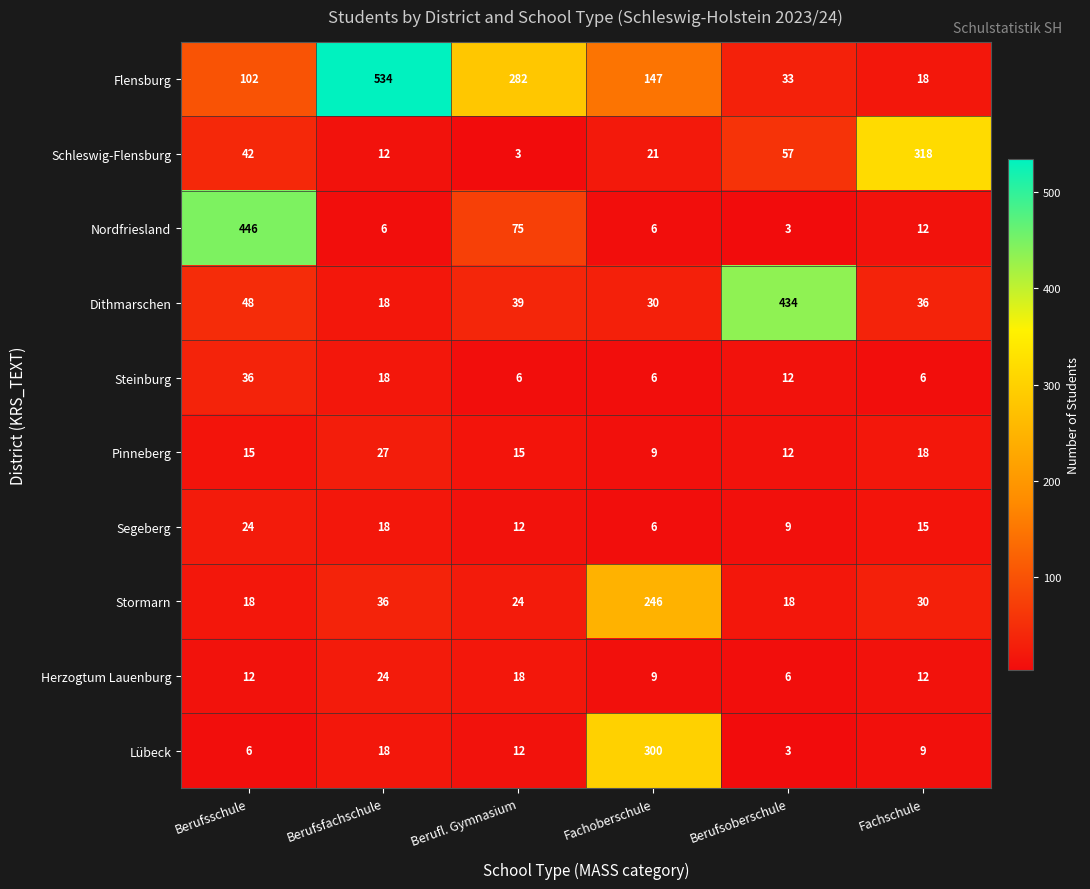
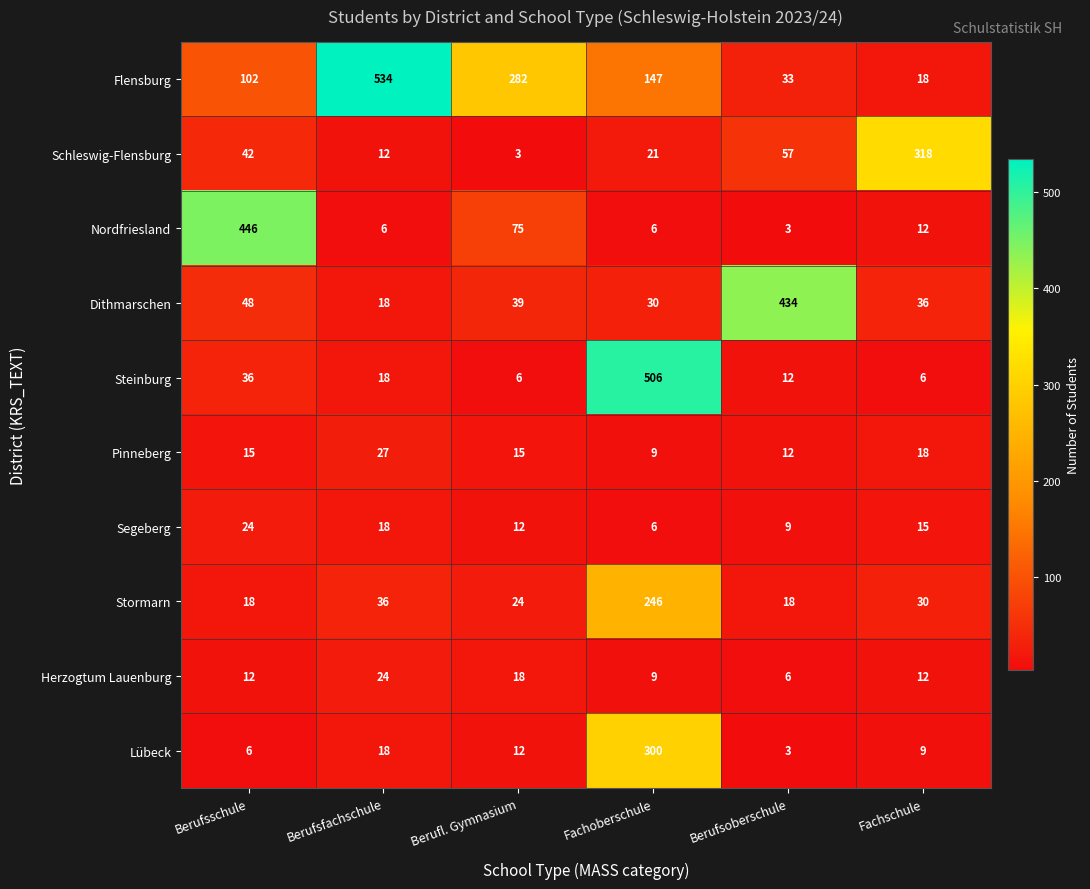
  {
    "Flensburg": {
      "Berufsschule": 102,
      "Berufsfachschule": 534,
      "Berufl. Gymnasium": 282,
      "Fachoberschule": 147,
      "Berufsoberschule": 33,
      "Fachschule": 18
    },
    "Schleswig-Flensburg": {
      "Berufsschule": 42,
      "Berufsfachschule": 12,
      "Berufl. Gymnasium": 3,
      "Fachoberschule": 21,
      "Berufsoberschule": 57,
      "Fachschule": 318
    },
    "Nordfriesland": {
      "Berufsschule": 446,
      "Berufsfachschule": 6,
      "Berufl. Gymnasium": 75,
      "Fachoberschule": 6,
      "Berufsoberschule": 3,
      "Fachschule": 12
    },
    "Dithmarschen": {
      "Berufsschule": 48,
      "Berufsfachschule": 18,
      "Berufl. Gymnasium": 39,
      "Fachoberschule": 30,
      "Berufsoberschule": 434,
      "Fachschule": 36
    },
    "Steinburg": {
      "Berufsschule": 36,
      "Berufsfachschule": 18,
      "Berufl. Gymnasium": 6,
-     "Fachoberschule": 6,
+     "Fachoberschule": 506,
      "Berufsoberschule": 12,
      "Fachschule": 6
    },
    "Pinneberg": {
      "Berufsschule": 15,
      "Berufsfachschule": 27,
      "Berufl. Gymnasium": 15,
      "Fachoberschule": 9,
      "Berufsoberschule": 12,
      "Fachschule": 18
    },
    "Segeberg": {
      "Berufsschule": 24,
      "Berufsfachschule": 18,
      "Berufl. Gymnasium": 12,
      "Fachoberschule": 6,
      "Berufsoberschule": 9,
      "Fachschule": 15
    },
    "Stormarn": {
      "Berufsschule": 18,
      "Berufsfachschule": 36,
      "Berufl. Gymnasium": 24,
      "Fachoberschule": 246,
      "Berufsoberschule": 18,
      "Fachschule": 30
    },
    "Herzogtum Lauenburg": {
      "Berufsschule": 12,
      "Berufsfachschule": 24,
      "Berufl. Gymnasium": 18,
      "Fachoberschule": 9,
      "Berufsoberschule": 6,
      "Fachschule": 12
    },
    "Lübeck": {
      "Berufsschule": 6,
      "Berufsfachschule": 18,
      "Berufl. Gymnasium": 12,
      "Fachoberschule": 300,
      "Berufsoberschule": 3,
      "Fachschule": 9
    }
  }
